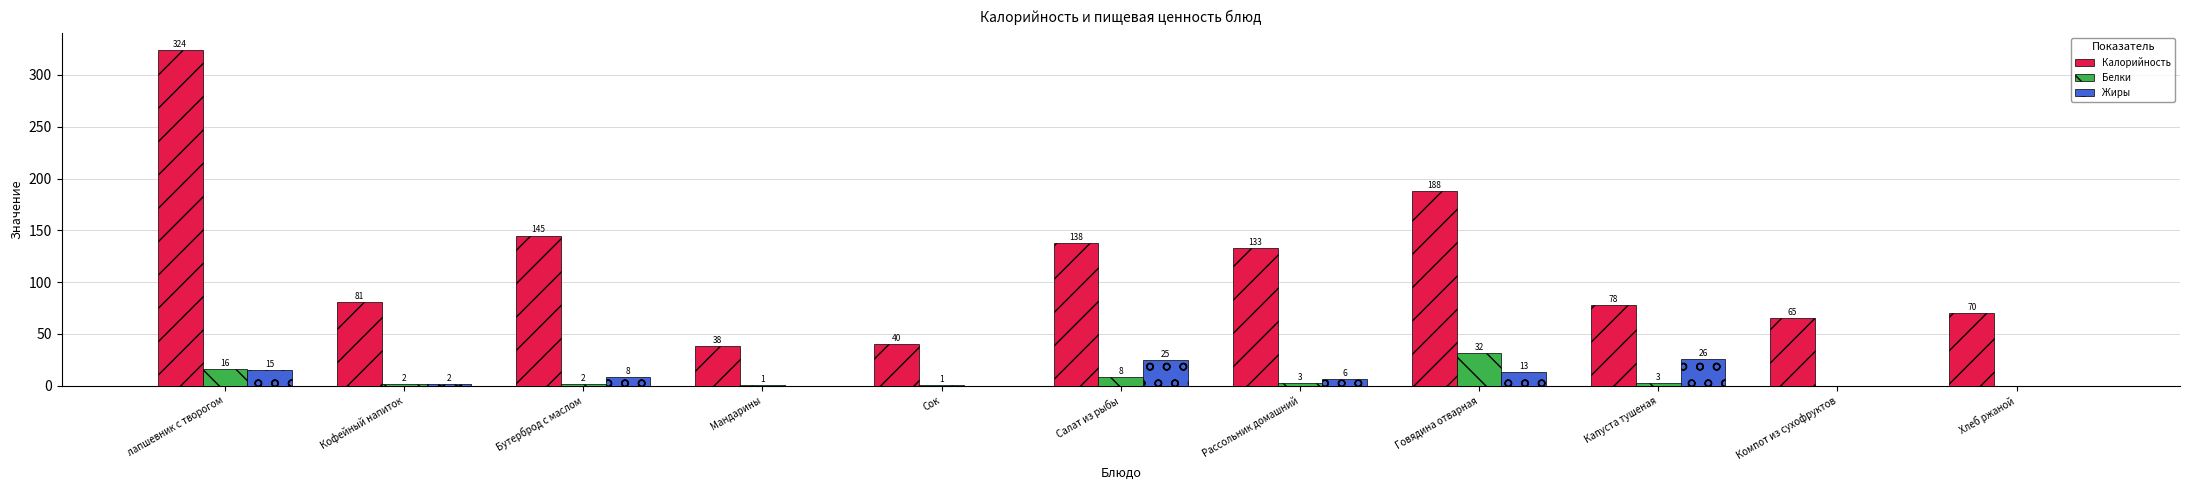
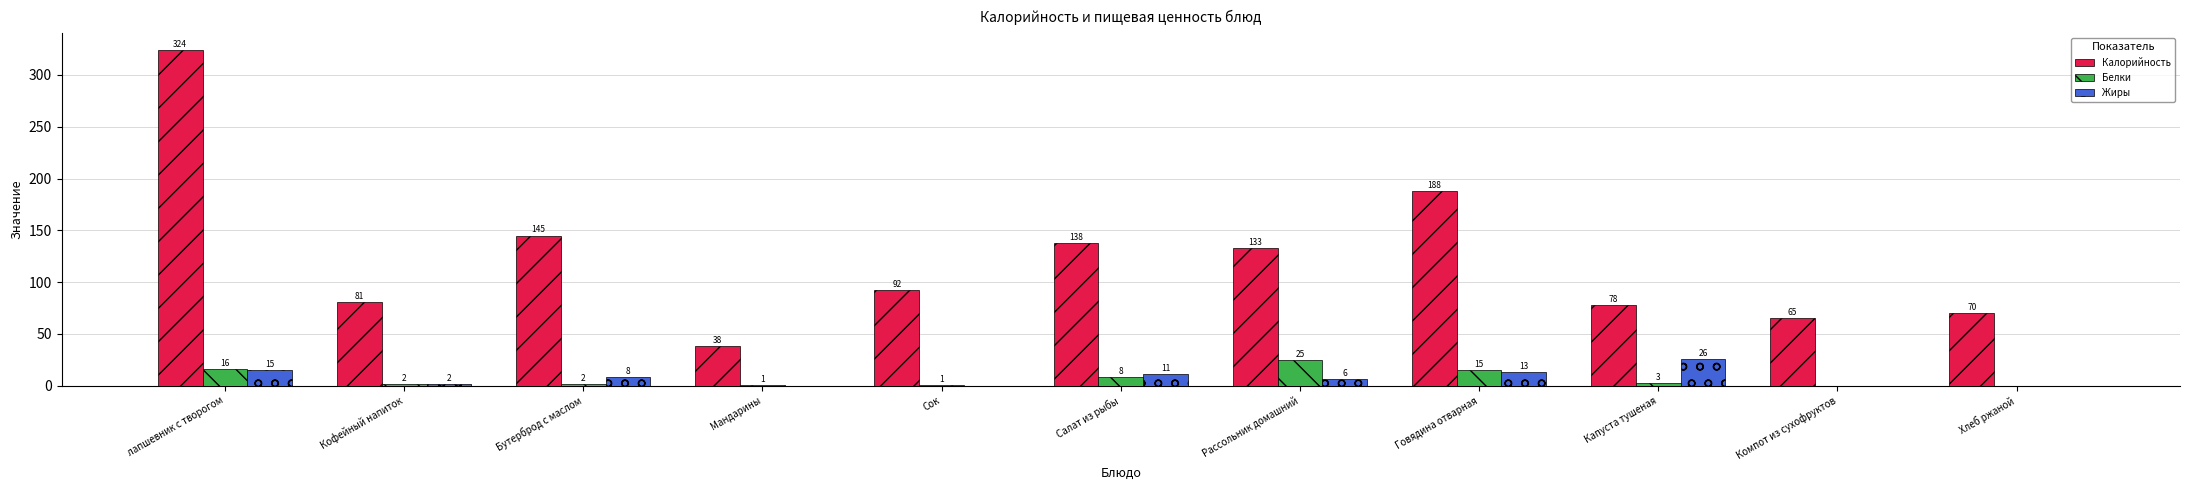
  {
    "Калорийность": {
      "лапшевник с творогом": 324,
      "Кофейный напиток": 81,
      "Бутерброд с маслом": 145,
      "Мандарины": 38,
-     "Сок": 40,
+     "Сок": 92,
      "Салат из рыбы": 138,
      "Рассольник домашний": 133,
      "Говядина отварная": 188,
      "Капуста тушеная": 78,
      "Компот из сухофруктов": 65,
      "Хлеб ржаной": 70
    },
    "Белки": {
      "лапшевник с творогом": 16,
      "Кофейный напиток": 2,
      "Бутерброд с маслом": 2,
      "Мандарины": 1,
      "Сок": 1,
      "Салат из рыбы": 8,
-     "Рассольник домашний": 3,
-     "Говядина отварная": 32,
+     "Рассольник домашний": 25,
+     "Говядина отварная": 15,
      "Капуста тушеная": 3
    },
    "Жиры": {
      "лапшевник с творогом": 15,
      "Кофейный напиток": 2,
      "Бутерброд с маслом": 8,
-     "Салат из рыбы": 25,
+     "Салат из рыбы": 11,
      "Рассольник домашний": 6,
      "Говядина отварная": 13,
      "Капуста тушеная": 26
    }
  }
